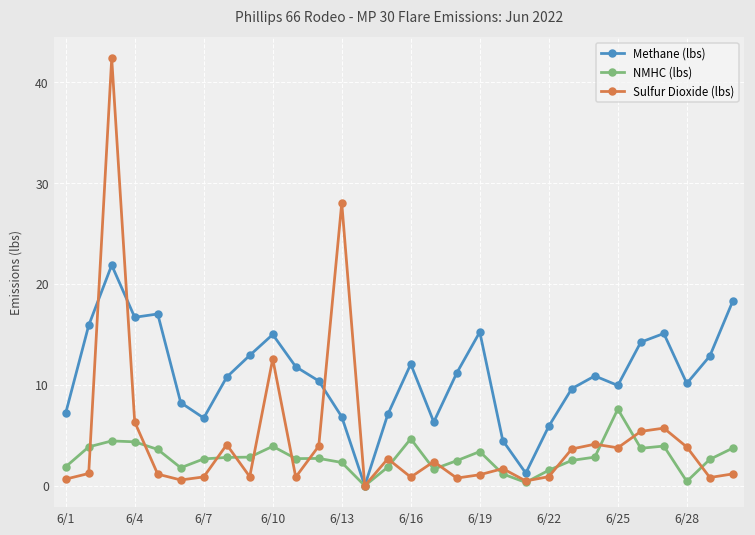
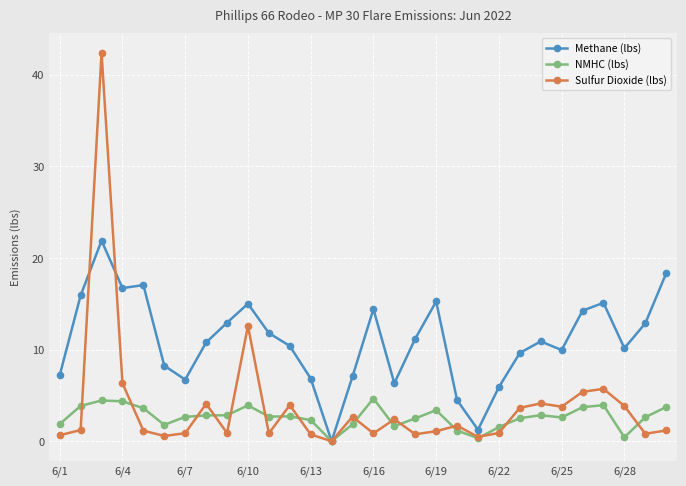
  {
    "Methane (lbs)": {
      "6/1": 7,
      "6/4": 17,
      "6/7": 7,
      "6/10": 15,
      "6/13": 7,
-     "6/16": 12,
+     "6/16": 14,
      "6/19": 15,
      "6/22": 6,
      "6/25": 10,
      "6/28": 10
    },
    "NMHC (lbs)": {
      "6/1": 2,
      "6/4": 4,
      "6/7": 3,
      "6/10": 4,
      "6/13": 2,
      "6/16": 5,
      "6/19": 3,
      "6/22": 2,
-     "6/25": 8,
+     "6/25": 3,
      "6/28": 0
    },
    "Sulfur Dioxide (lbs)": {
      "6/1": 1,
      "6/4": 6,
      "6/7": 1,
      "6/10": 13,
-     "6/13": 28,
+     "6/13": 1,
      "6/16": 1,
      "6/19": 1,
      "6/22": 1,
      "6/25": 4,
      "6/28": 4
    }
  }
